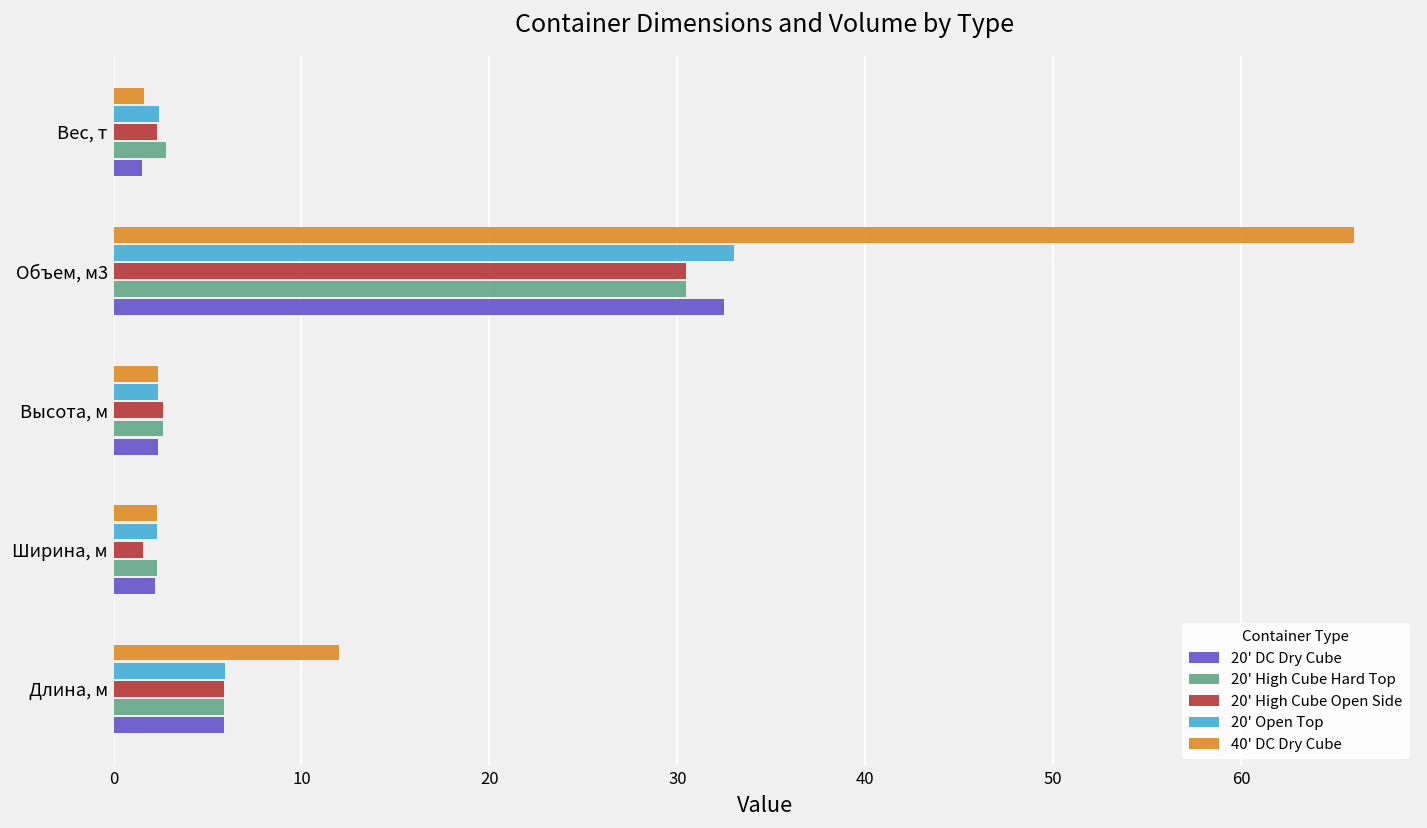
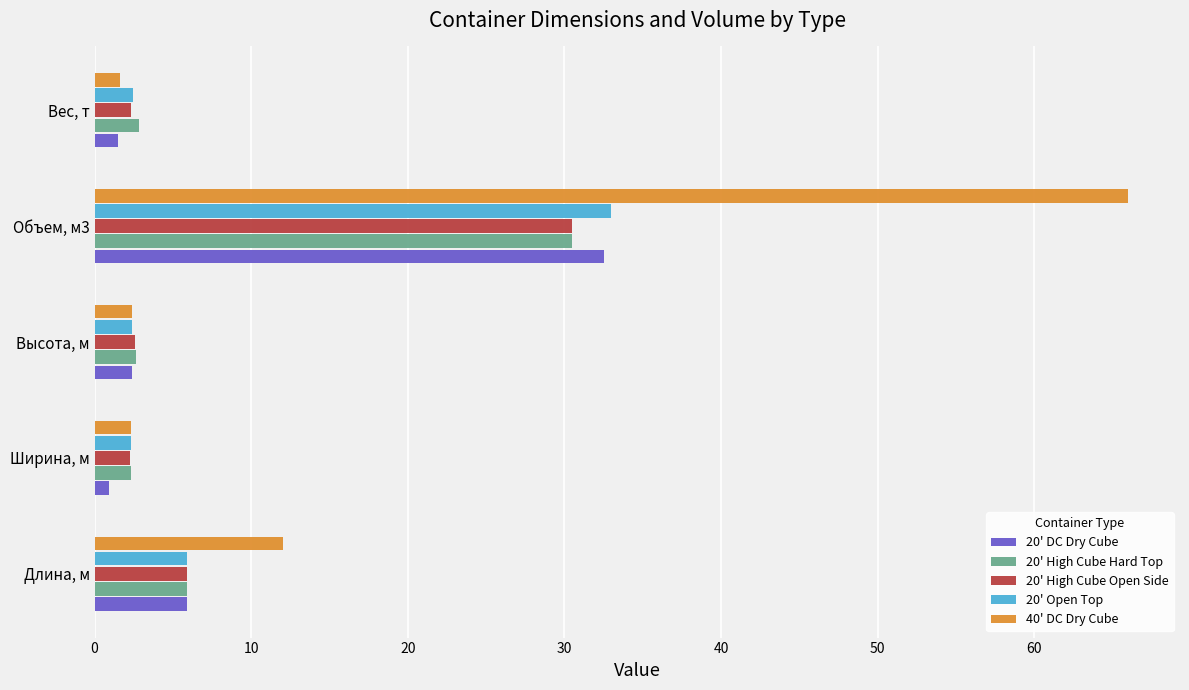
  {
    "20' DC Dry Cube": {
      "Вес, т": 1.5,
      "Объем, м3": 32.5,
      "Высота, м": 2.4,
-     "Ширина, м": 2.2,
+     "Ширина, м": 0.9,
      "Длина, м": 5.9
    },
    "20' High Cube Hard Top": {
      "Вес, т": 2.8,
      "Объем, м3": 30.5,
      "Высота, м": 2.6,
      "Ширина, м": 2.3,
      "Длина, м": 5.9
    },
    "20' High Cube Open Side": {
      "Вес, т": 2.3,
      "Объем, м3": 30.5,
      "Высота, м": 2.6,
-     "Ширина, м": 1.6,
+     "Ширина, м": 2.3,
      "Длина, м": 5.9
    },
    "20' Open Top": {
      "Вес, т": 2.4,
      "Объем, м3": 33.0,
      "Высота, м": 2.4,
      "Ширина, м": 2.3,
      "Длина, м": 5.9
    },
    "40' DC Dry Cube": {
      "Вес, т": 1.6,
      "Объем, м3": 66.0,
      "Высота, м": 2.4,
      "Ширина, м": 2.3,
      "Длина, м": 12.0
    }
  }
